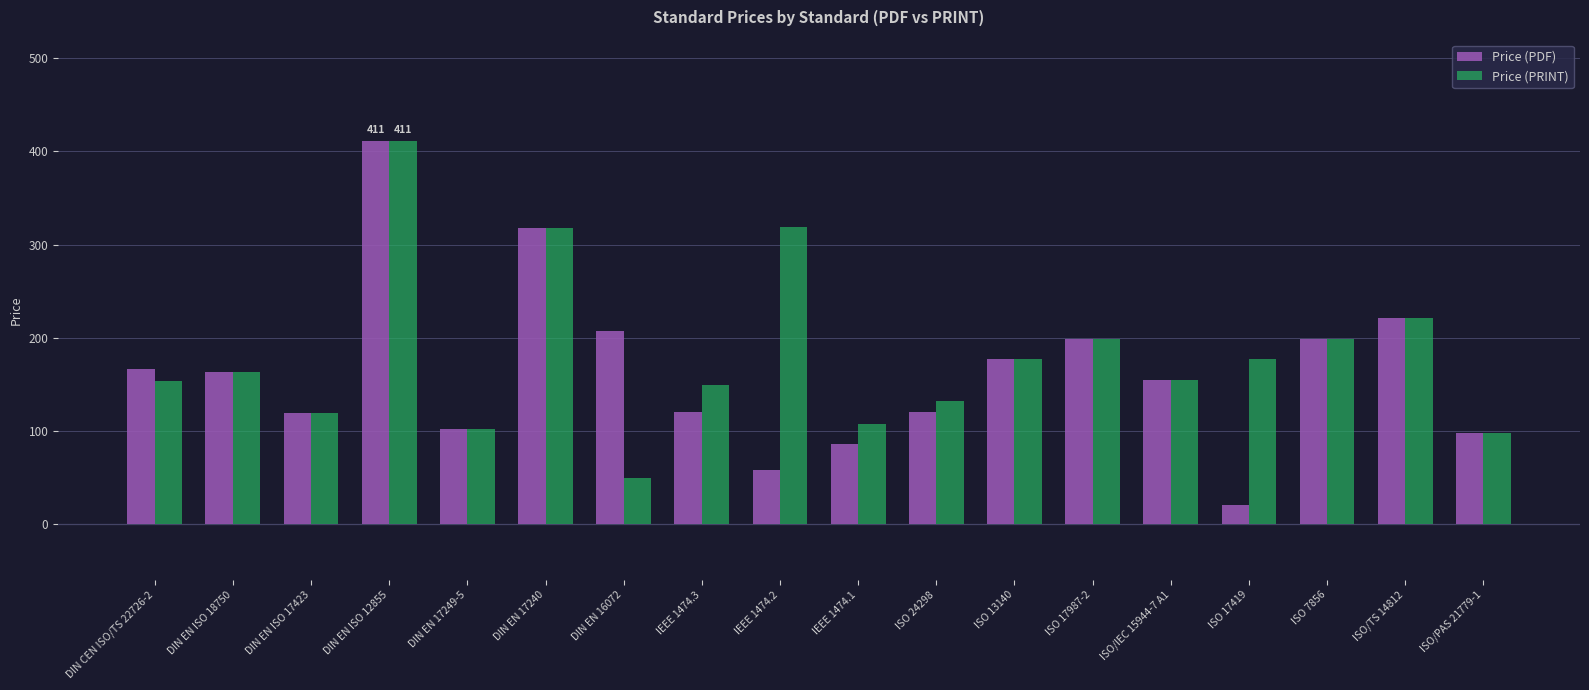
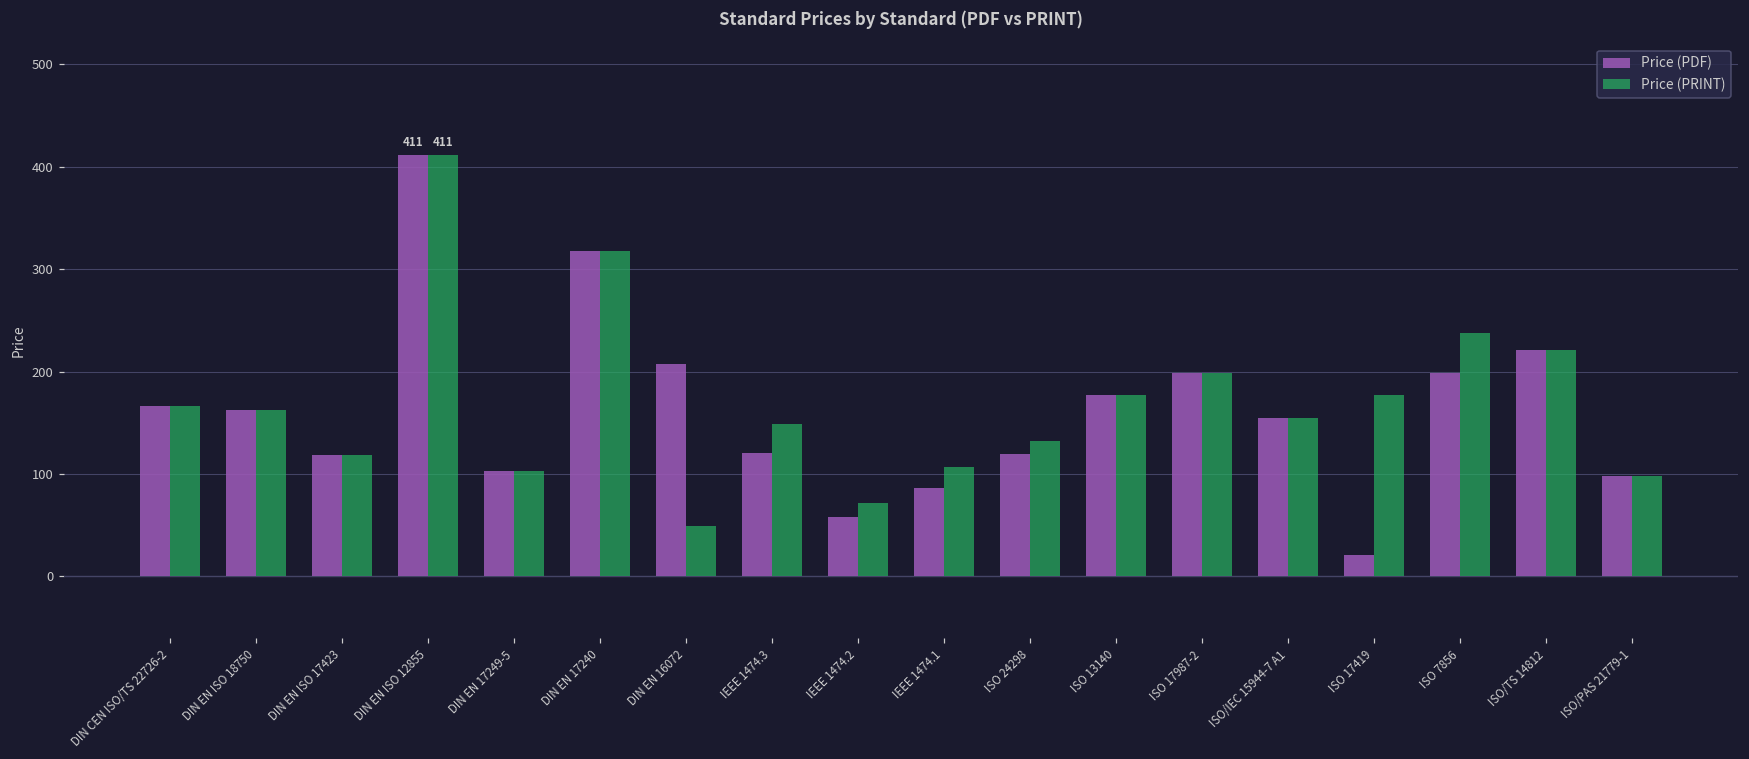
  {
    "Price (PDF)": {
      "DIN EN ISO 12855": 411
    },
    "Price (PRINT)": {
-     "DIN CEN ISO/TS 22726-2": 150,
+     "DIN CEN ISO/TS 22726-2": 170,
      "DIN EN ISO 18750": 160,
      "DIN EN ISO 17423": 120,
      "DIN EN 17249-5": 100,
      "DIN EN 17240": 320,
      "DIN EN 16072": 50,
      "IEEE 1474.3": 150,
-     "IEEE 1474.2": 320,
+     "IEEE 1474.2": 70,
      "IEEE 1474.1": 110,
      "ISO 24298": 130,
      "ISO 13140": 180,
      "ISO 17987-2": 200,
      "ISO/IEC 15944-7 A1": 160,
      "ISO 17419": 180,
-     "ISO 7856": 200,
+     "ISO 7856": 240,
      "ISO/TS 14812": 220,
      "ISO/PAS 21779-1": 100
    }
  }
